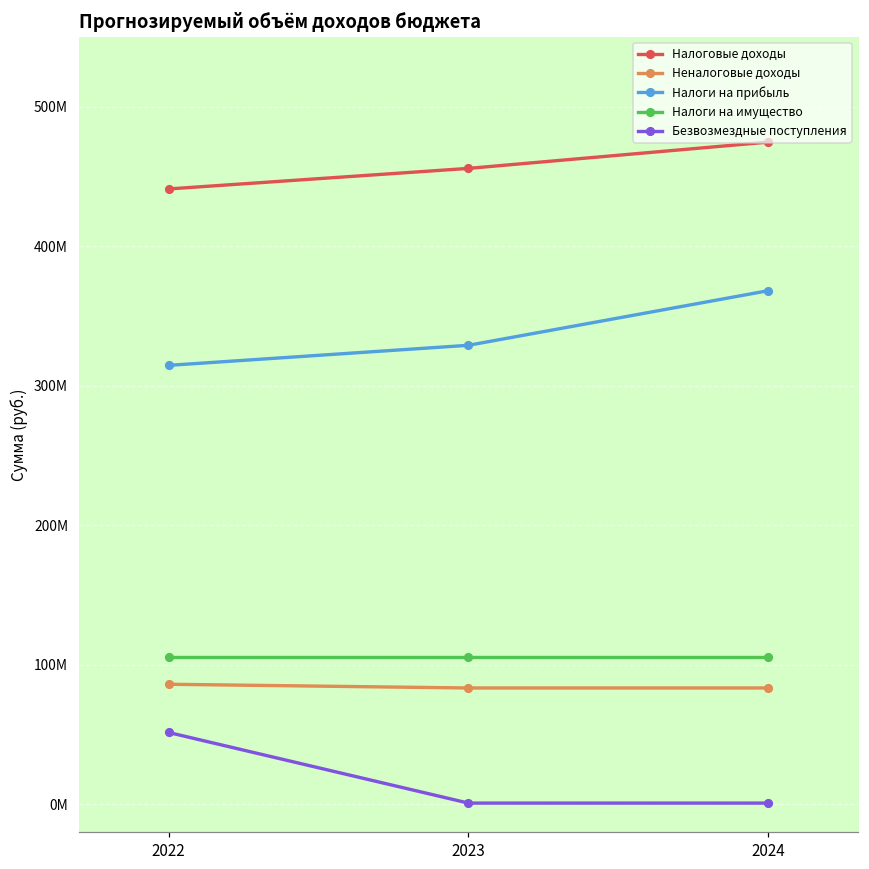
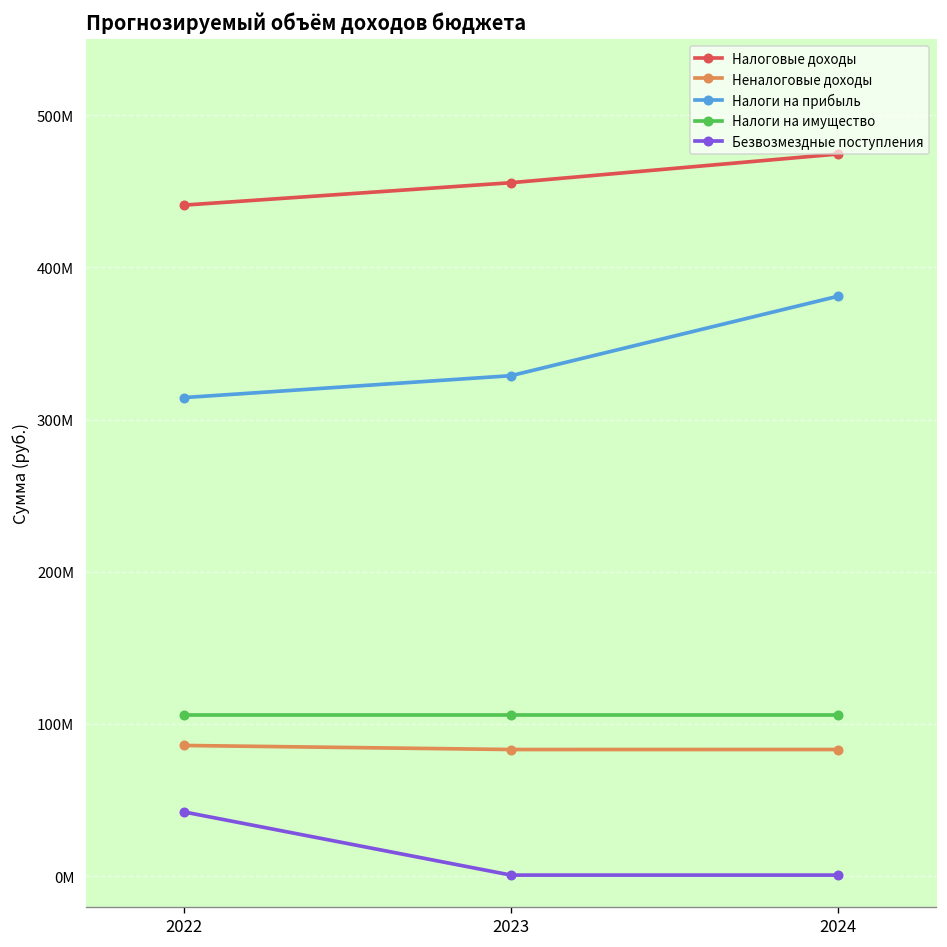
  {
    "Налоги на прибыль": {
      "2022": 314000000,
      "2023": 329000000,
-     "2024": 368000000
+     "2024": 381000000
    },
    "Налоги на имущество": {
      "2022": 106000000,
      "2023": 106000000,
      "2024": 106000000
    },
    "Безвозмездные поступления": {
-     "2022": 51000000,
+     "2022": 42000000,
      "2023": 1000000,
      "2024": 1000000
    }
  }
